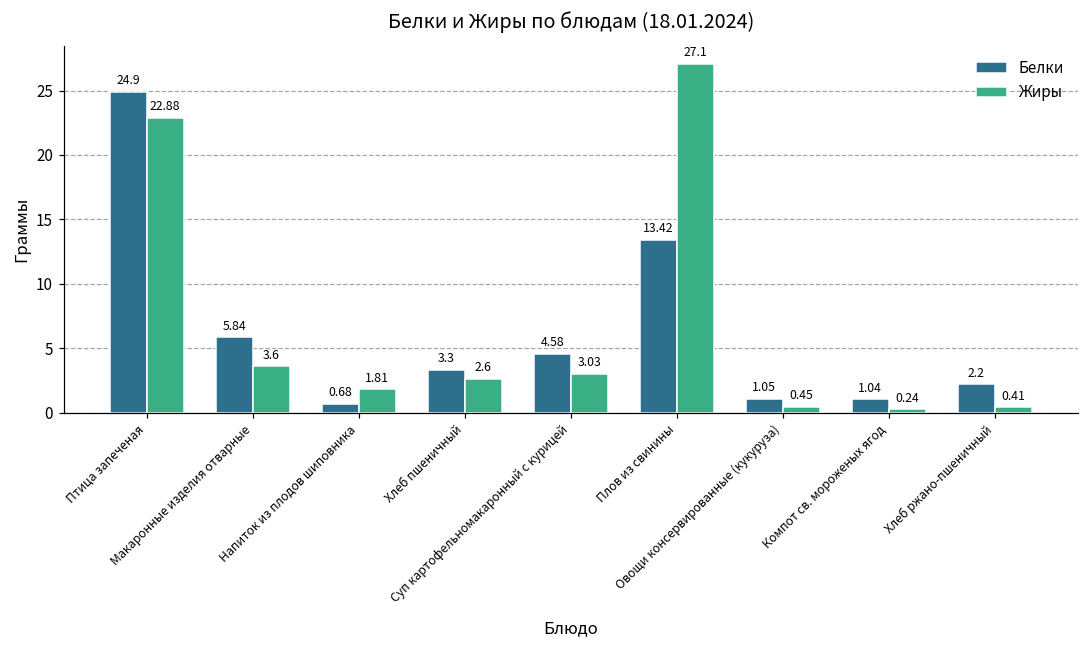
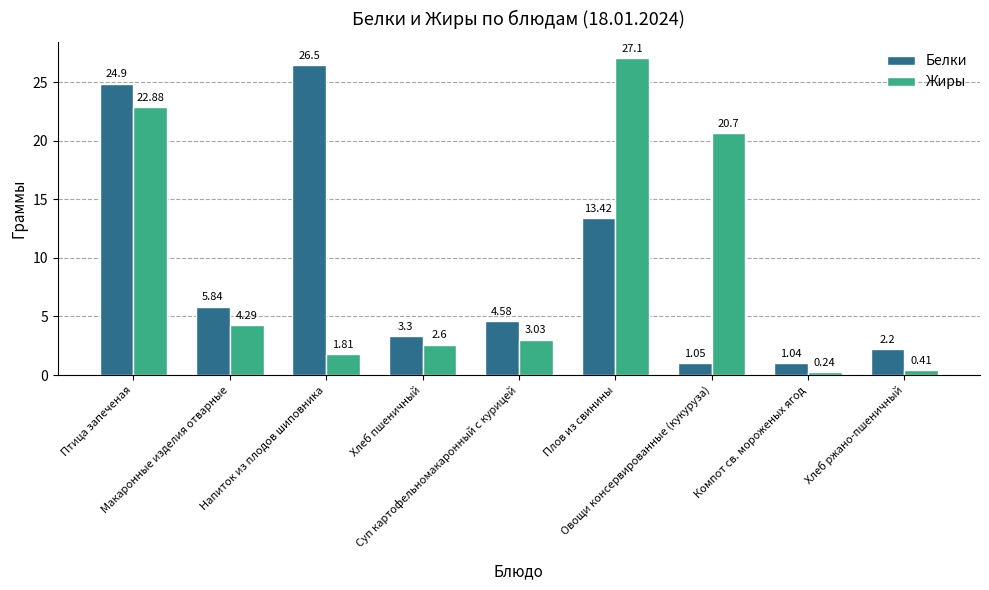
  {
    "Белки": {
      "Птица запеченая": 24.9,
      "Макаронные изделия отварные": 5.84,
-     "Напиток из плодов шиповника": 0.68,
+     "Напиток из плодов шиповника": 26.5,
      "Хлеб пшеничный": 3.3,
      "Суп картофельномакаронный с курицей": 4.58,
      "Плов из свинины": 13.42,
      "Овощи консервированные (кукуруза)": 1.05,
      "Компот св. мороженых ягод": 1.04,
      "Хлеб ржано-пшеничный": 2.2
    },
    "Жиры": {
      "Птица запеченая": 22.88,
-     "Макаронные изделия отварные": 3.6,
+     "Макаронные изделия отварные": 4.29,
      "Напиток из плодов шиповника": 1.81,
      "Хлеб пшеничный": 2.6,
      "Суп картофельномакаронный с курицей": 3.03,
      "Плов из свинины": 27.1,
-     "Овощи консервированные (кукуруза)": 0.45,
+     "Овощи консервированные (кукуруза)": 20.7,
      "Компот св. мороженых ягод": 0.24,
      "Хлеб ржано-пшеничный": 0.41
    }
  }
